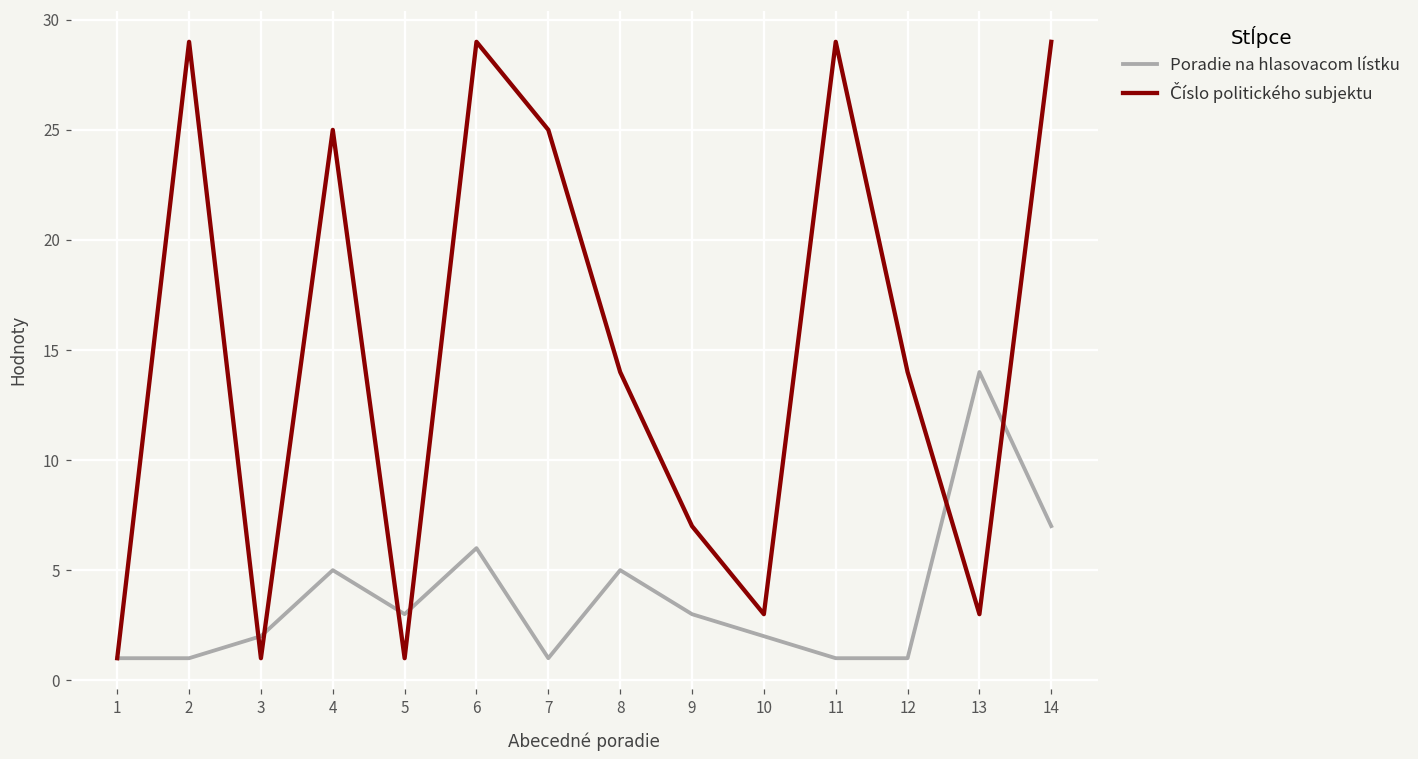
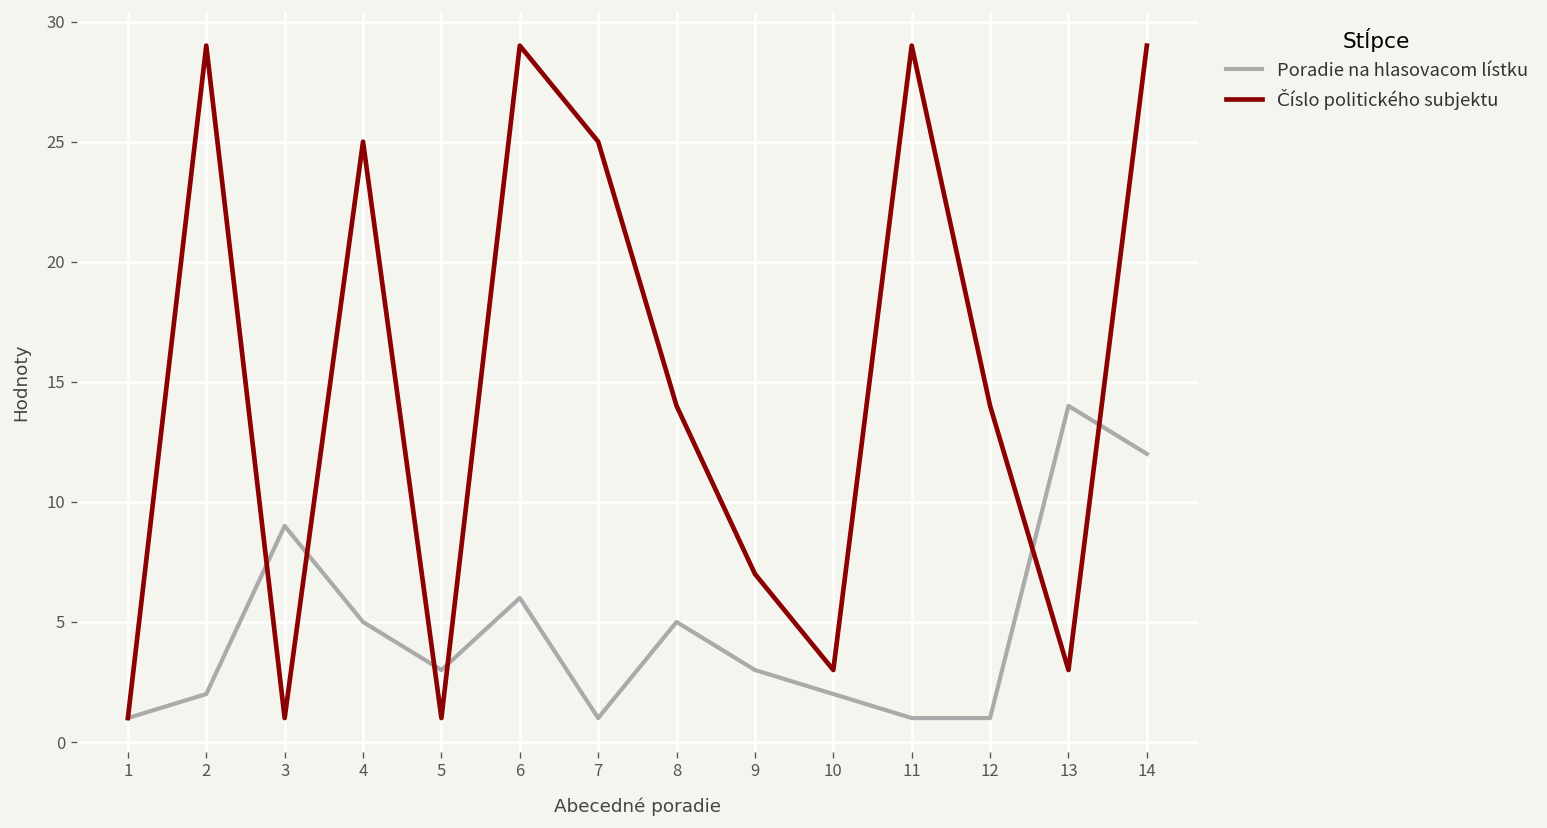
  {
    "Poradie na hlasovacom lístku": {
-     "2": 1,
-     "3": 2,
+     "2": 2,
+     "3": 9,
      "4": 5,
      "5": 3,
      "6": 6,
      "7": 1,
      "8": 5,
      "9": 3,
      "10": 2,
      "11": 1,
      "12": 1,
      "13": 14,
-     "14": 7
+     "14": 12
    },
    "Číslo politického subjektu": {
      "2": 29,
      "3": 1,
      "4": 25,
      "5": 1,
      "6": 29,
      "7": 25,
      "8": 14,
      "9": 7,
      "10": 3,
      "11": 29,
      "12": 14,
      "13": 3,
      "14": 29
    }
  }
